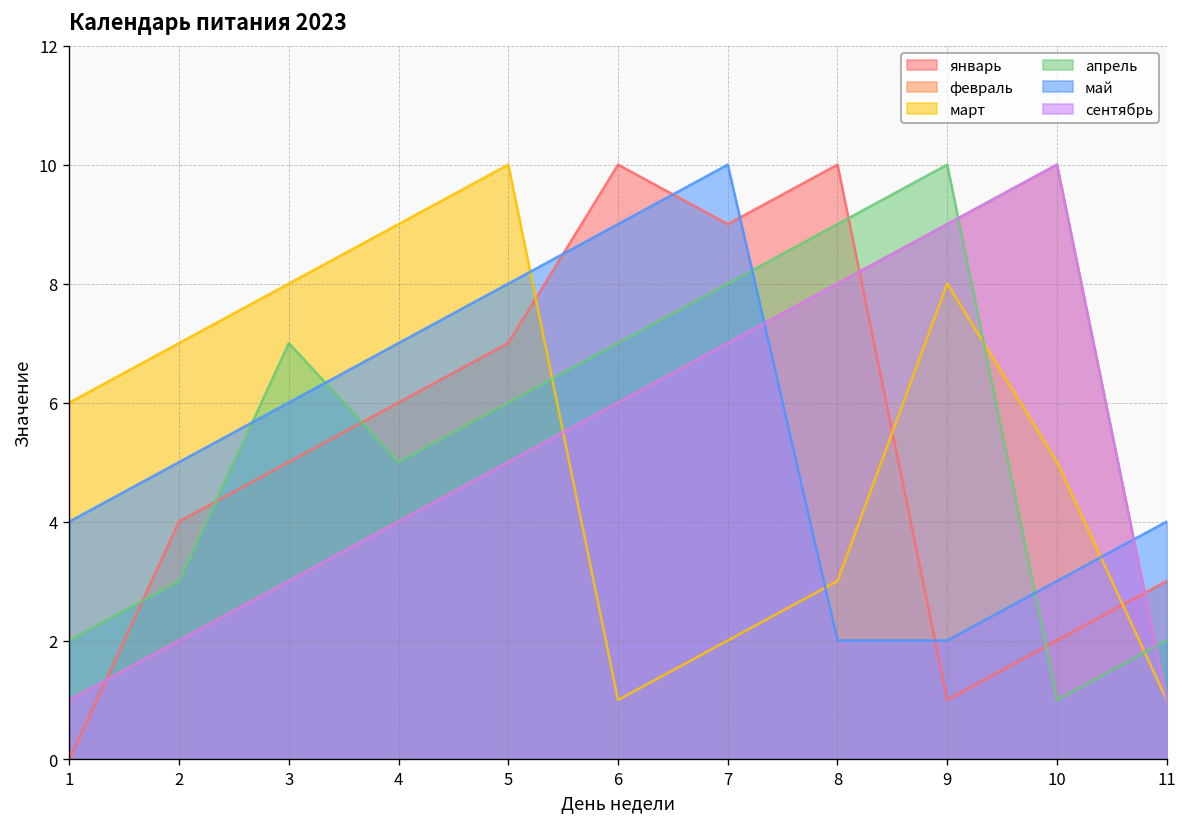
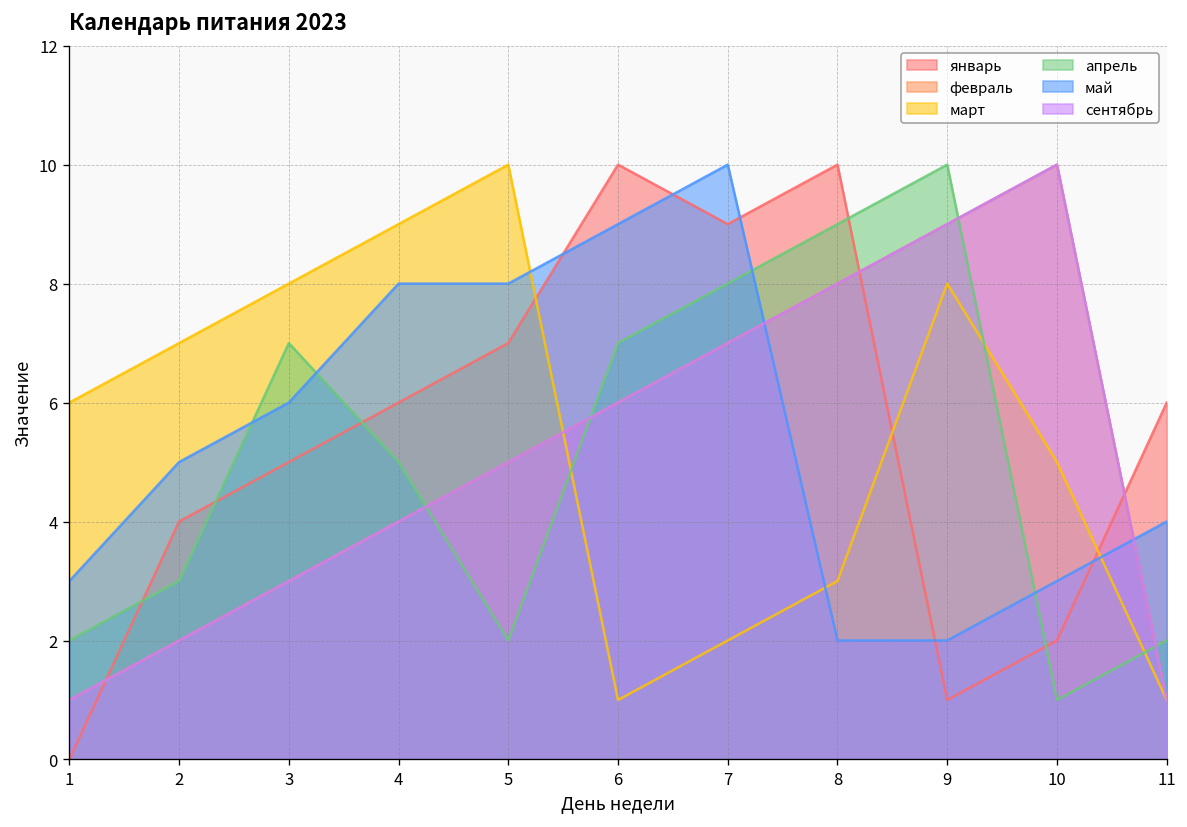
  {
    "январь": {
      "1": 0,
      "2": 4,
      "3": 5,
      "4": 6,
      "5": 7,
      "6": 10,
      "7": 9,
      "8": 10,
      "9": 1,
      "10": 2,
-     "11": 3
+     "11": 6
    },
    "сентябрь": {
      "1": 1,
      "2": 2,
      "3": 3,
      "4": 4,
      "5": 5,
      "6": 6,
      "7": 7,
      "8": 8,
      "9": 9,
      "10": 10
    },
    "март": {
      "1": 6,
      "2": 7,
      "3": 8,
      "4": 9,
      "5": 10,
      "6": 1,
      "7": 2,
      "8": 3,
      "9": 8,
      "10": 5
    },
    "апрель": {
      "1": 2,
      "2": 3,
      "3": 7,
      "4": 5,
-     "5": 6,
+     "5": 2,
      "6": 7,
      "7": 8,
      "8": 9,
      "9": 10,
      "10": 1,
      "11": 2
    },
    "май": {
-     "1": 4,
+     "1": 3,
      "2": 5,
      "3": 6,
-     "4": 7,
+     "4": 8,
      "5": 8,
      "6": 9,
      "7": 10,
      "8": 2,
      "9": 2,
      "10": 3,
      "11": 4
    }
  }
